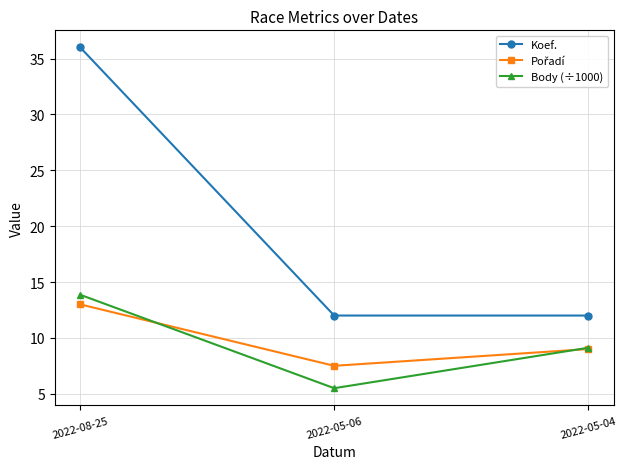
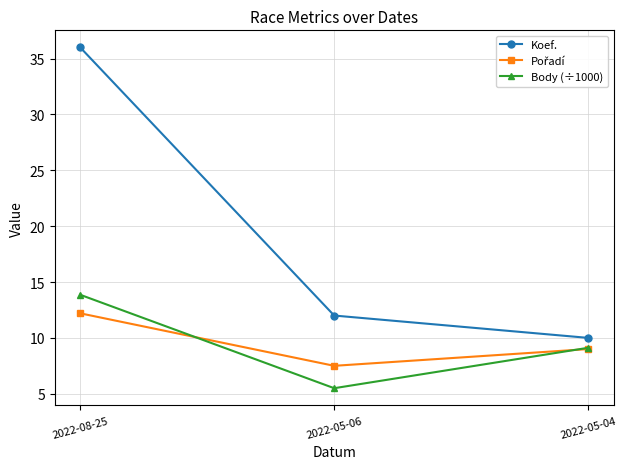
  {
    "Koef.": {
      "2022-08-25": 36,
      "2022-05-06": 12,
-     "2022-05-04": 12
+     "2022-05-04": 10
    },
    "Pořadí": {
-     "2022-08-25": 13.0,
+     "2022-08-25": 12.2,
      "2022-05-06": 7.5
    },
    "Body (÷1000)": {
      "2022-08-25": 13.9,
      "2022-05-06": 5.5
    }
  }
